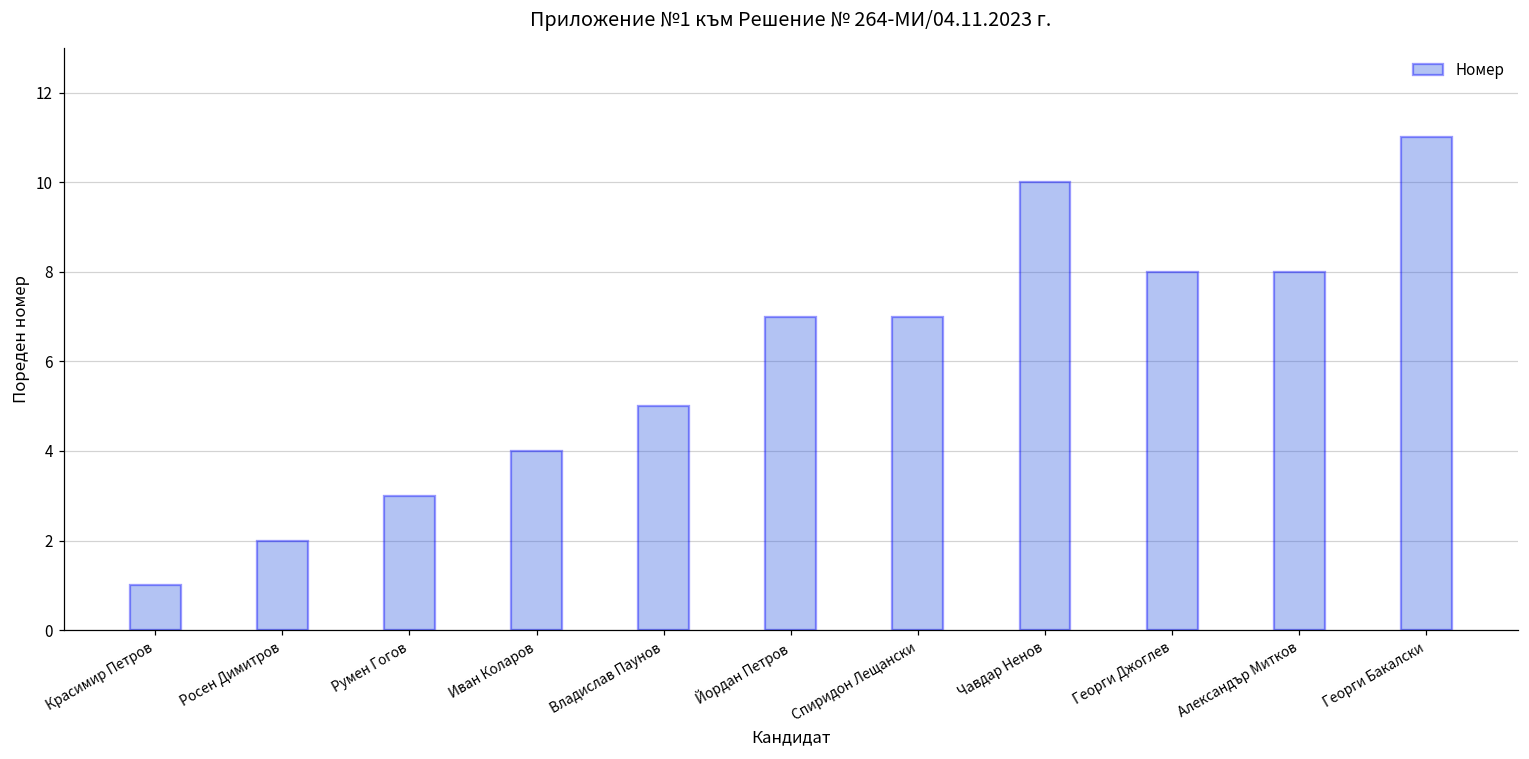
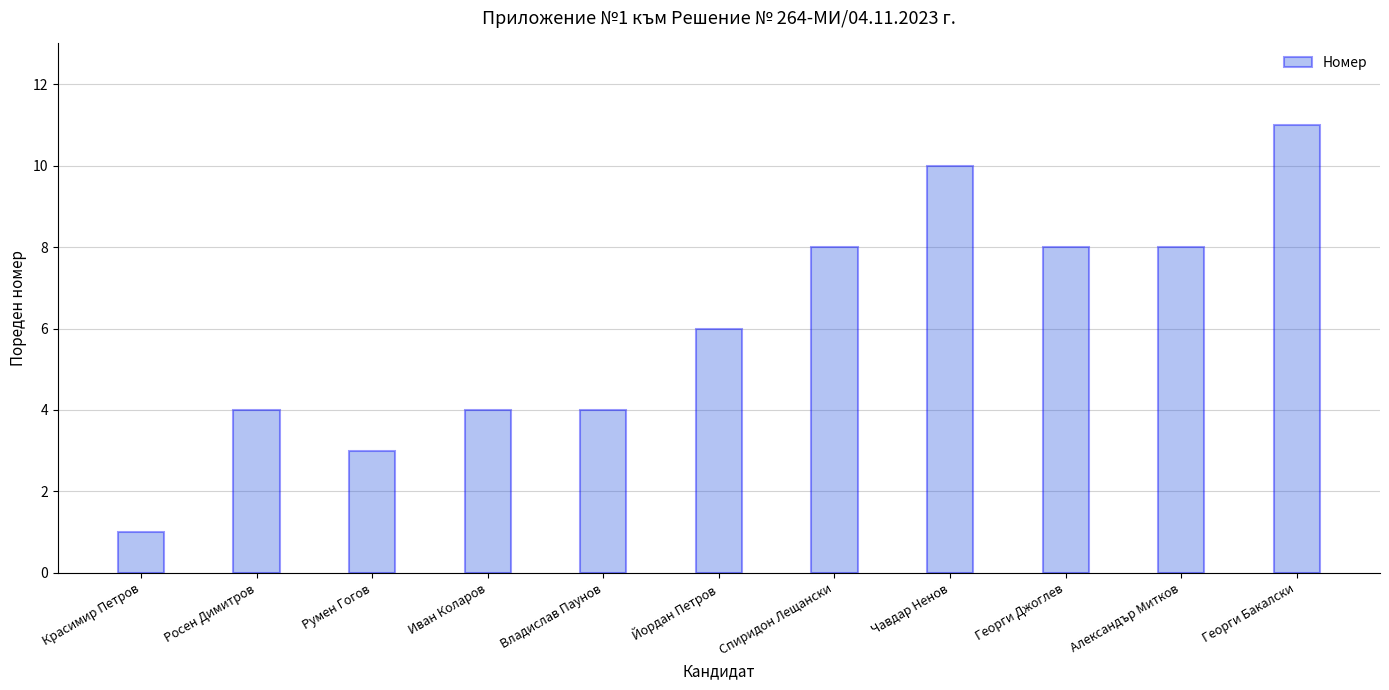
  {
    "Красимир Петров": 1,
-   "Росен Димитров": 2,
+   "Росен Димитров": 4,
    "Румен Гогов": 3,
    "Иван Коларов": 4,
-   "Владислав Паунов": 5,
-   "Йордан Петров": 7,
-   "Спиридон Лещански": 7,
+   "Владислав Паунов": 4,
+   "Йордан Петров": 6,
+   "Спиридон Лещански": 8,
    "Чавдар Ненов": 10,
    "Георги Джоглев": 8,
    "Александър Митков": 8,
    "Георги Бакалски": 11
  }
